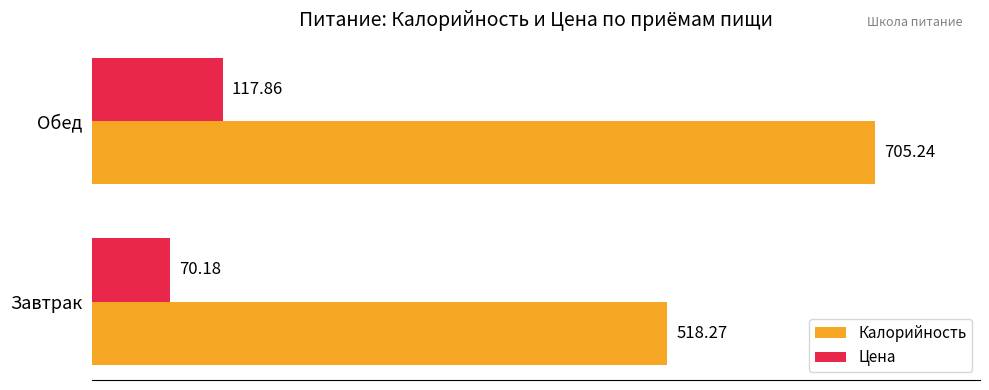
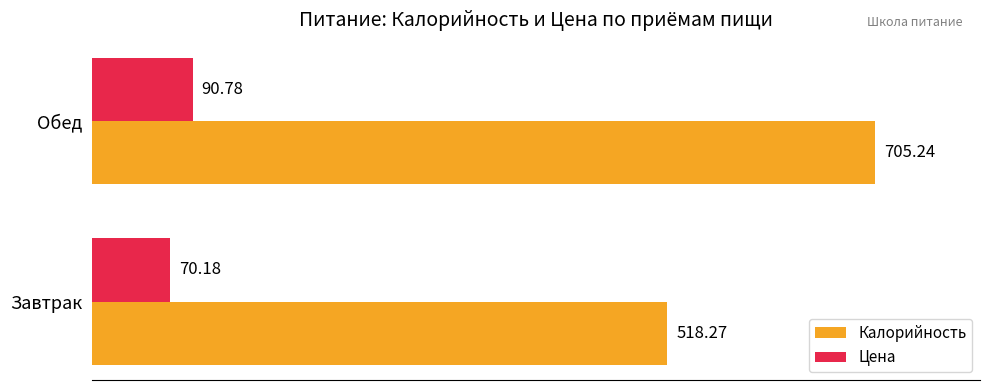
  {
    "Калорийность": {
      "Обед": 705.24,
      "Завтрак": 518.27
    },
    "Цена": {
-     "Обед": 117.86,
+     "Обед": 90.78,
      "Завтрак": 70.18
    }
  }
